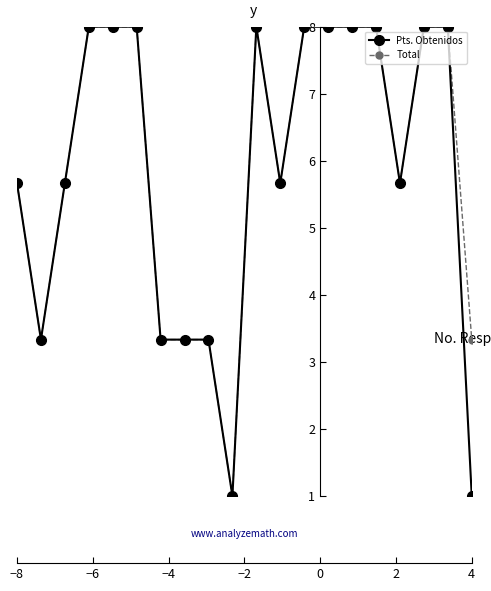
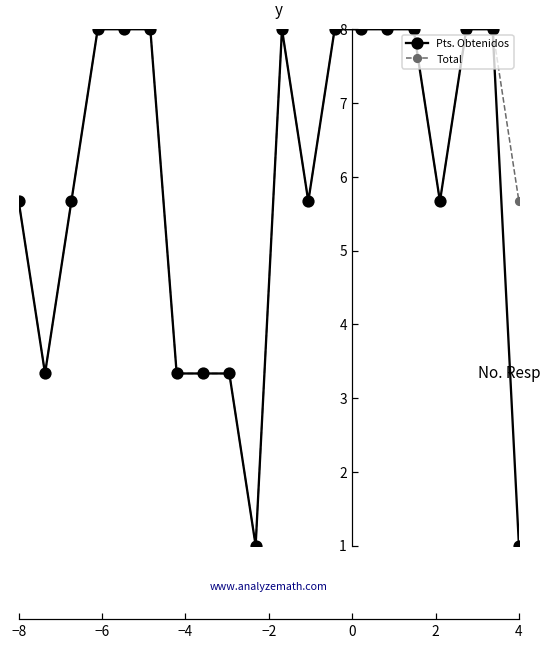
  {
    "Pts. Obtenidos": {
      "4": 1.0
    },
    "Total": {
-     "4": 3.3
+     "4": 5.7
    }
  }
